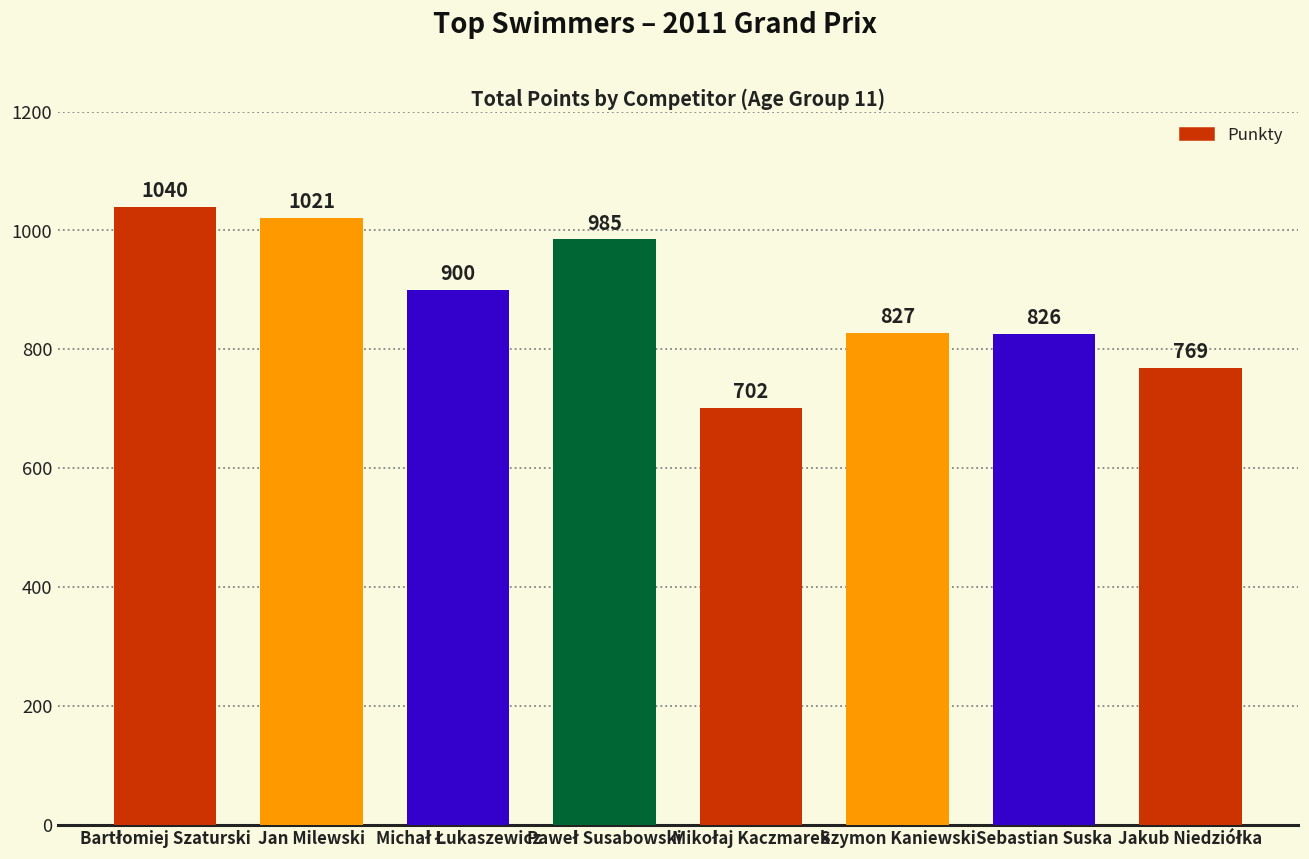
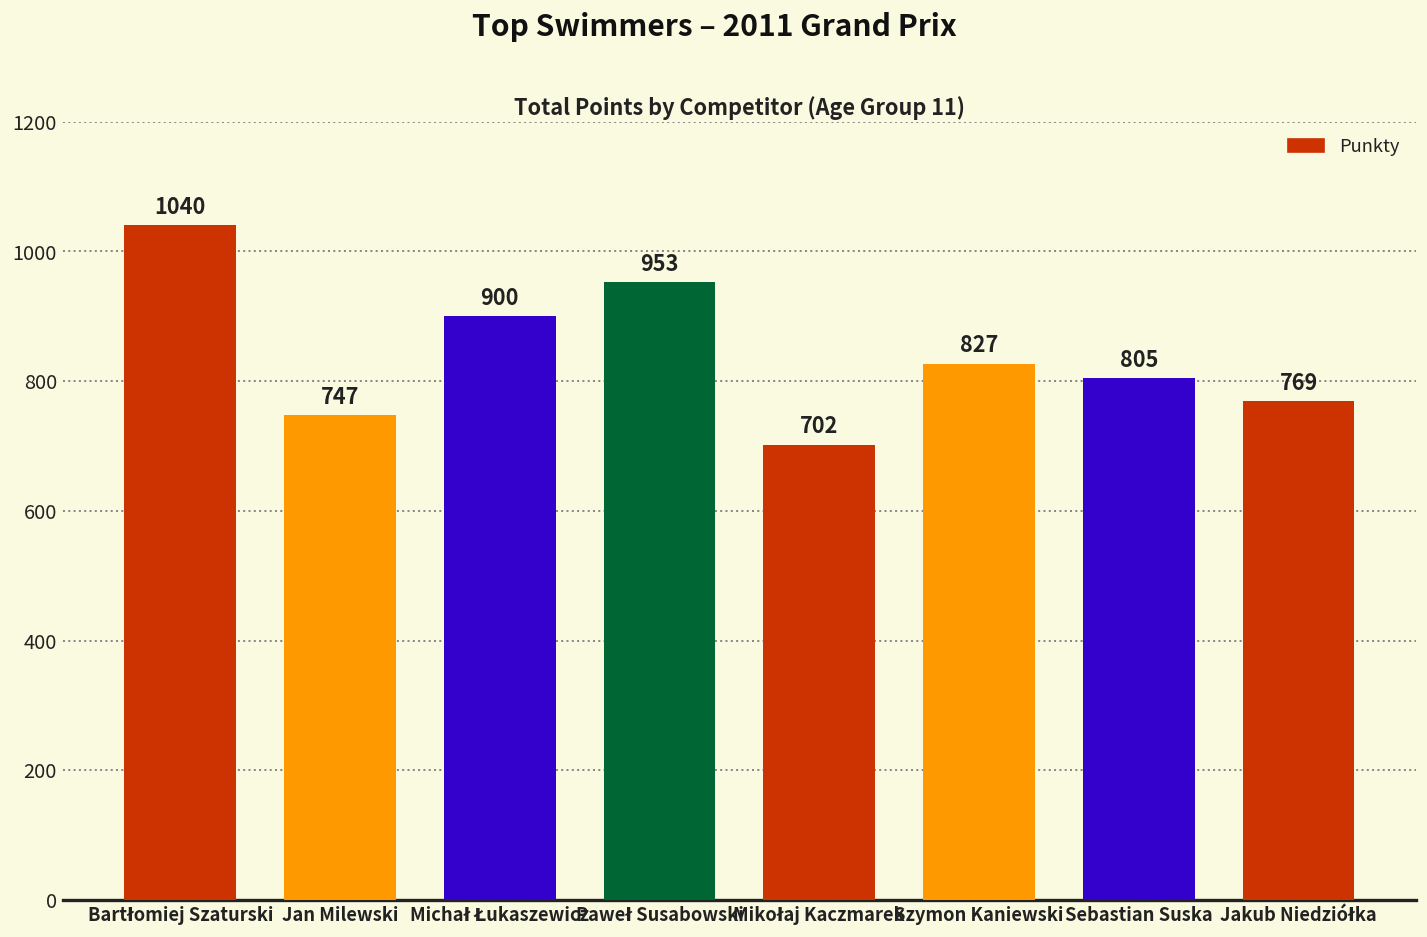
  {
    "Bartłomiej Szaturski": 1040,
-   "Jan Milewski": 1021,
+   "Jan Milewski": 747,
    "Michał Łukaszewicz": 900,
-   "Paweł Susabowski": 985,
+   "Paweł Susabowski": 953,
    "Mikołaj Kaczmarek": 702,
    "Szymon Kaniewski": 827,
-   "Sebastian Suska": 826,
+   "Sebastian Suska": 805,
    "Jakub Niedziółka": 769
  }
